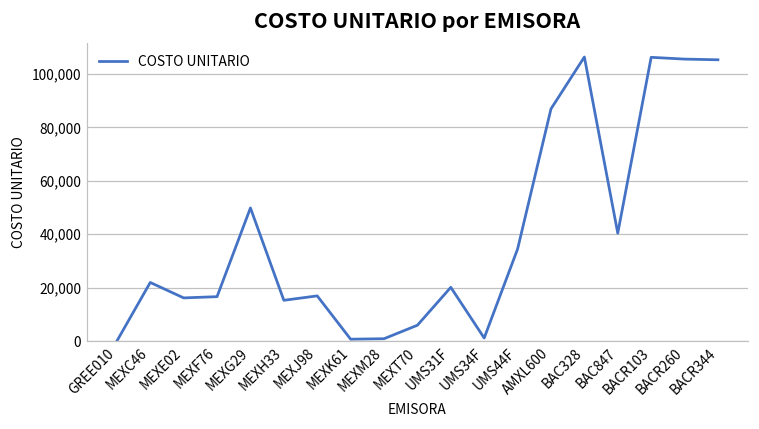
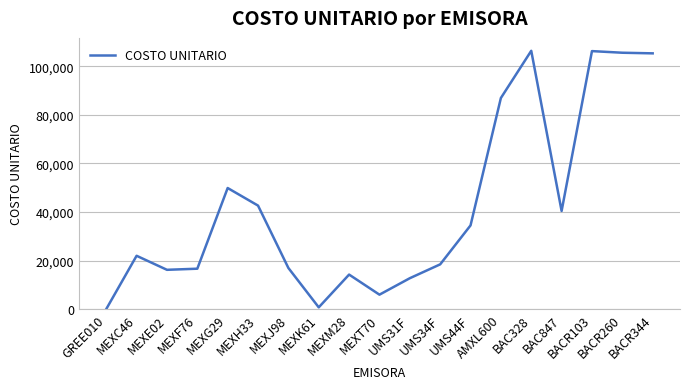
  {
    "GREE010": "0",
    "MEXC46": "22,000",
    "MEXE02": "16,000",
    "MEXF76": "17,000",
    "MEXG29": "50,000",
-   "MEXH33": "15,000",
+   "MEXH33": "43,000",
    "MEXJ98": "17,000",
    "MEXK61": "1,000",
-   "MEXM28": "1,000",
+   "MEXM28": "14,000",
    "MEXT70": "6,000",
-   "UMS31F": "20,000",
-   "UMS34F": "1,000",
+   "UMS31F": "13,000",
+   "UMS34F": "18,000",
    "UMS44F": "34,000",
    "AMXL600": "87,000",
    "BAC328": "106,000",
    "BAC847": "40,000",
    "BACR103": "106,000",
    "BACR260": "106,000",
    "BACR344": "105,000"
  }
